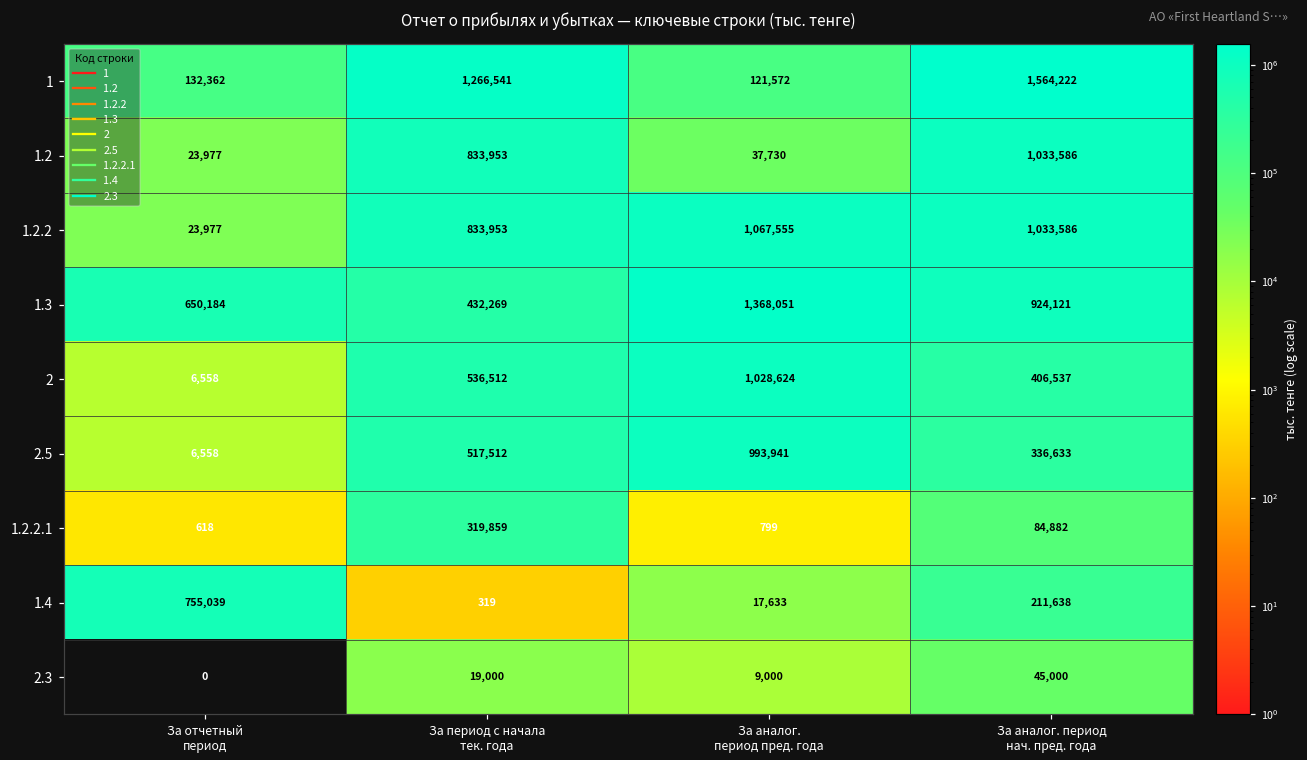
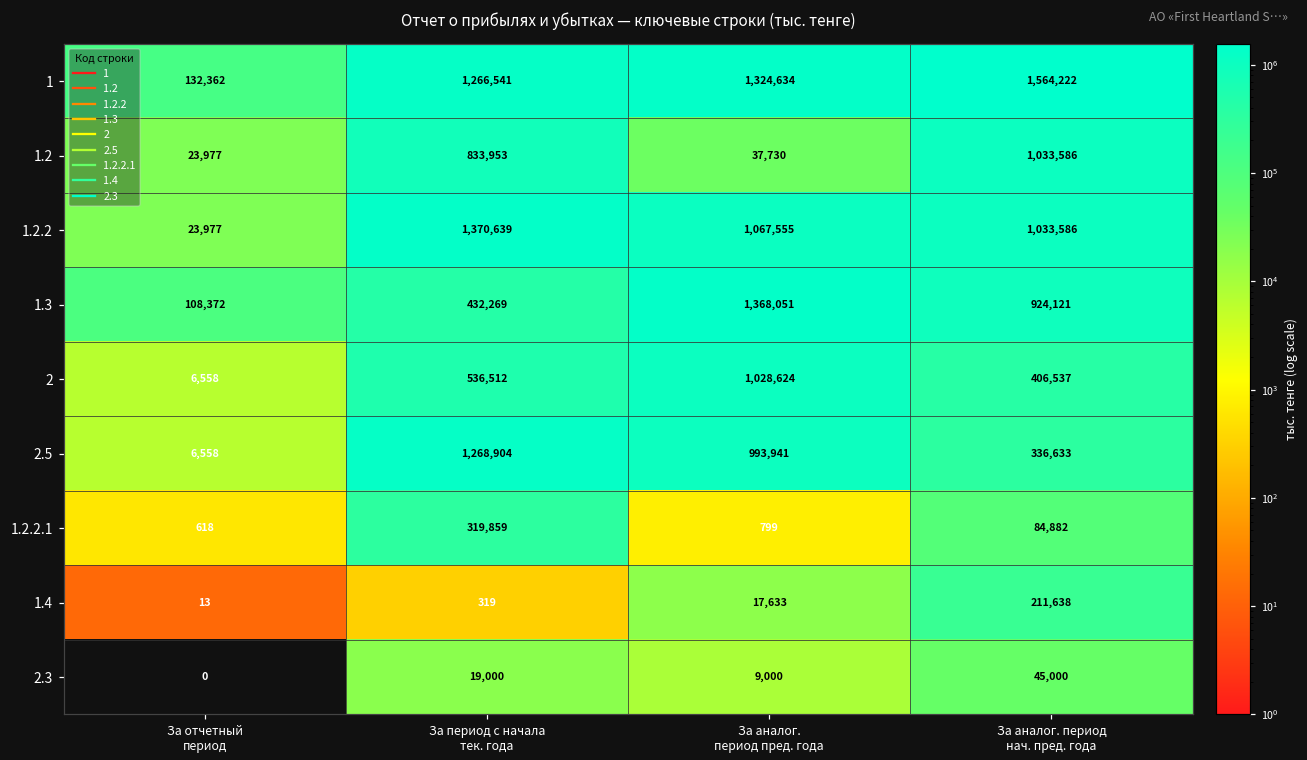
  {
    "1": {
      "За отчетный период": "132,362",
      "За период с начала тек. года": "1,266,541",
-     "За аналог. период пред. года": "121,572",
+     "За аналог. период пред. года": "1,324,634",
      "За аналог. период нач. пред. года": "1,564,222"
    },
    "1.2": {
      "За отчетный период": "23,977",
      "За период с начала тек. года": "833,953",
      "За аналог. период пред. года": "37,730",
      "За аналог. период нач. пред. года": "1,033,586"
    },
    "1.2.2": {
      "За отчетный период": "23,977",
-     "За период с начала тек. года": "833,953",
+     "За период с начала тек. года": "1,370,639",
      "За аналог. период пред. года": "1,067,555",
      "За аналог. период нач. пред. года": "1,033,586"
    },
    "1.3": {
-     "За отчетный период": "650,184",
+     "За отчетный период": "108,372",
      "За период с начала тек. года": "432,269",
      "За аналог. период пред. года": "1,368,051",
      "За аналог. период нач. пред. года": "924,121"
    },
    "2": {
      "За отчетный период": "6,558",
      "За период с начала тек. года": "536,512",
      "За аналог. период пред. года": "1,028,624",
      "За аналог. период нач. пред. года": "406,537"
    },
    "2.5": {
      "За отчетный период": "6,558",
-     "За период с начала тек. года": "517,512",
+     "За период с начала тек. года": "1,268,904",
      "За аналог. период пред. года": "993,941",
      "За аналог. период нач. пред. года": "336,633"
    },
    "1.2.2.1": {
      "За отчетный период": "618",
      "За период с начала тек. года": "319,859",
      "За аналог. период пред. года": "799",
      "За аналог. период нач. пред. года": "84,882"
    },
    "1.4": {
-     "За отчетный период": "755,039",
+     "За отчетный период": "13",
      "За период с начала тек. года": "319",
      "За аналог. период пред. года": "17,633",
      "За аналог. период нач. пред. года": "211,638"
    },
    "2.3": {
      "За отчетный период": "0",
      "За период с начала тек. года": "19,000",
      "За аналог. период пред. года": "9,000",
      "За аналог. период нач. пред. года": "45,000"
    }
  }
